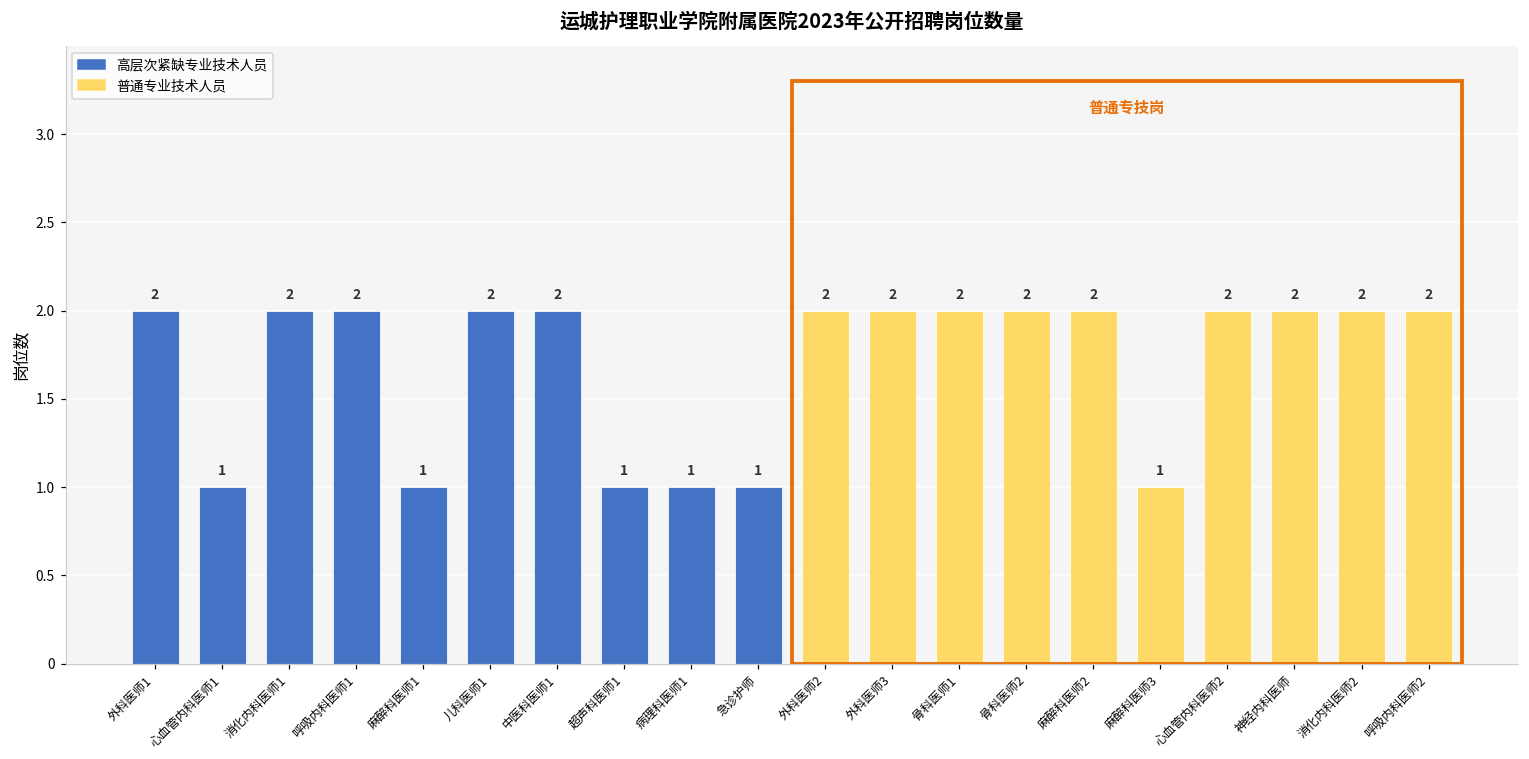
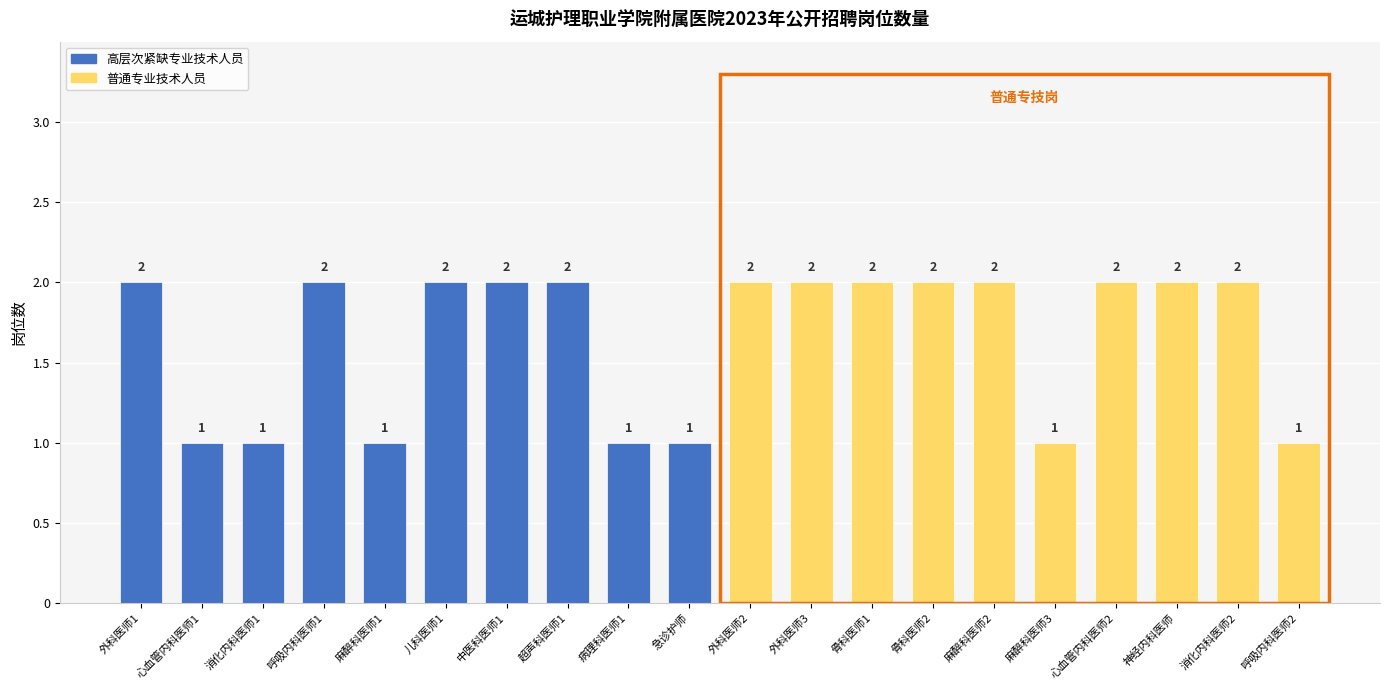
  {
    "外科医师1": 2,
    "心血管内科医师1": 1,
-   "消化内科医师1": 2,
+   "消化内科医师1": 1,
    "呼吸内科医师1": 2,
    "麻醉科医师1": 1,
    "儿科医师1": 2,
    "中医科医师1": 2,
-   "超声科医师1": 1,
+   "超声科医师1": 2,
    "病理科医师1": 1,
    "急诊护师": 1,
    "外科医师2": 2,
    "外科医师3": 2,
    "骨科医师1": 2,
    "骨科医师2": 2,
    "麻醉科医师2": 2,
    "麻醉科医师3": 1,
    "心血管内科医师2": 2,
    "神经内科医师": 2,
    "消化内科医师2": 2,
-   "呼吸内科医师2": 2
+   "呼吸内科医师2": 1
  }
